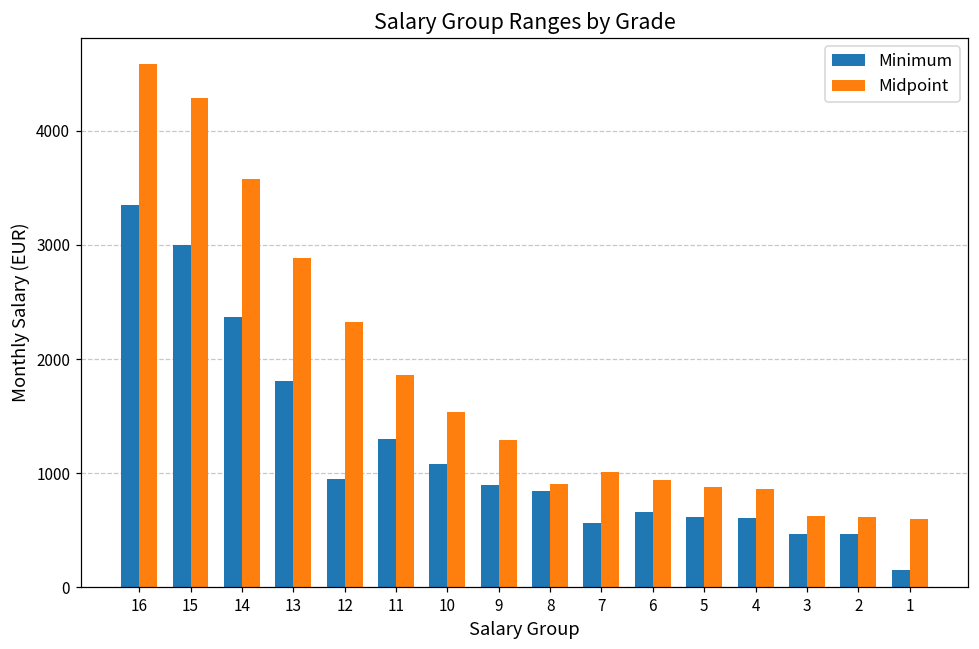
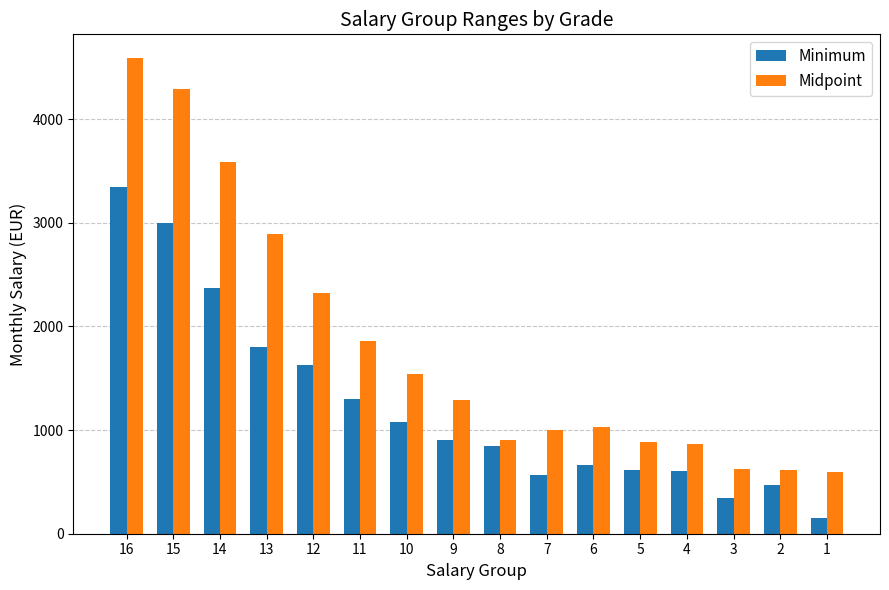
  {
    "Minimum": {
      "16": 3350,
      "15": 3000,
      "14": 2370,
      "13": 1800,
-     "12": 950,
+     "12": 1620,
      "11": 1300,
      "10": 1080,
      "9": 900,
      "8": 840,
      "7": 560,
      "6": 660,
      "5": 620,
      "4": 600,
-     "3": 470,
+     "3": 340,
      "2": 470,
      "1": 150
    },
    "Midpoint": {
      "16": 4590,
      "15": 4290,
      "14": 3580,
      "13": 2890,
      "12": 2320,
      "11": 1860,
      "10": 1540,
      "9": 1290,
      "8": 900,
      "7": 1010,
-     "6": 940,
+     "6": 1030,
      "5": 880,
      "4": 860,
      "3": 630,
      "2": 610,
      "1": 590
    }
  }
